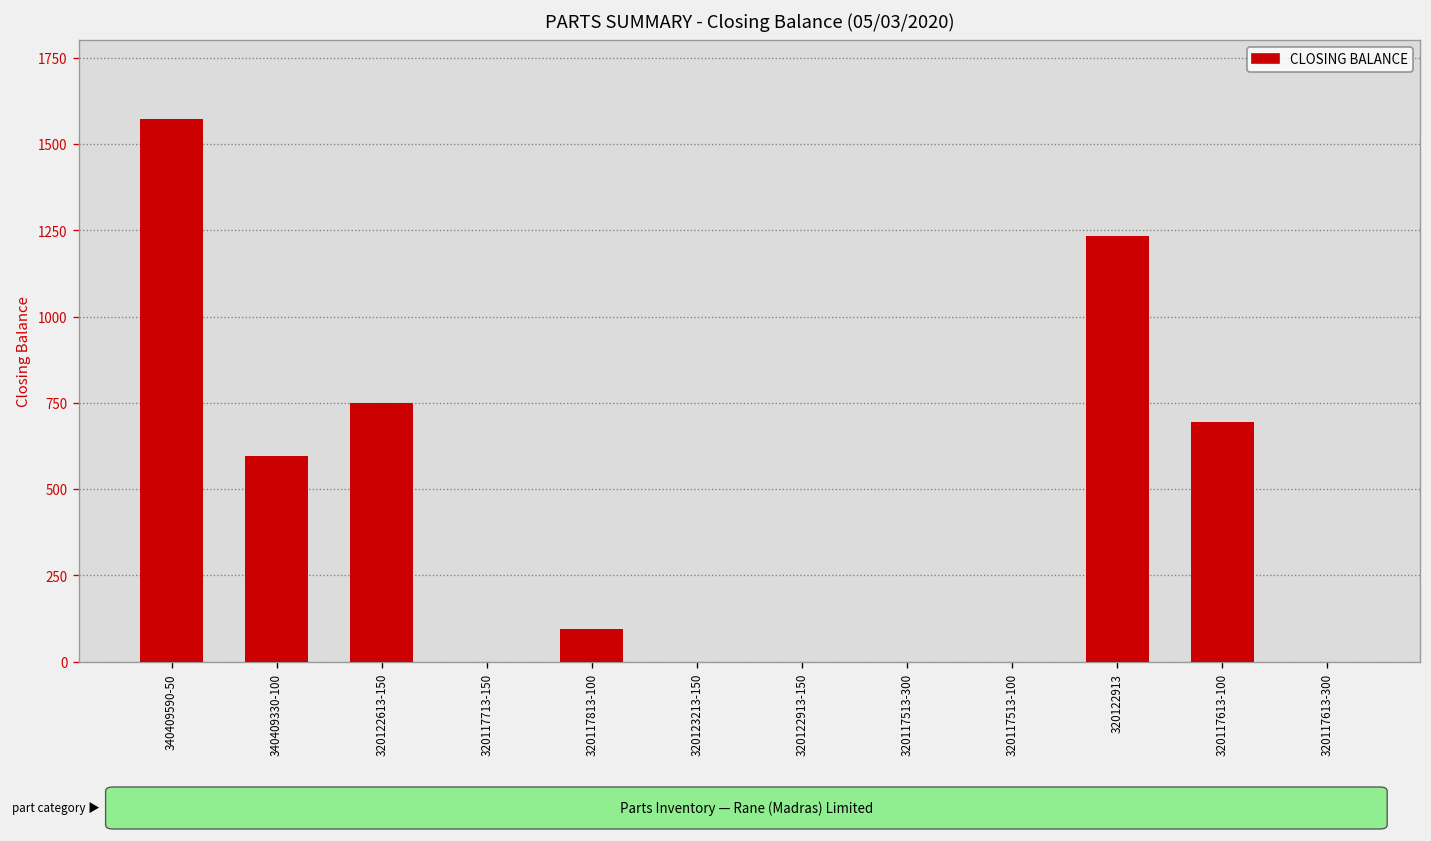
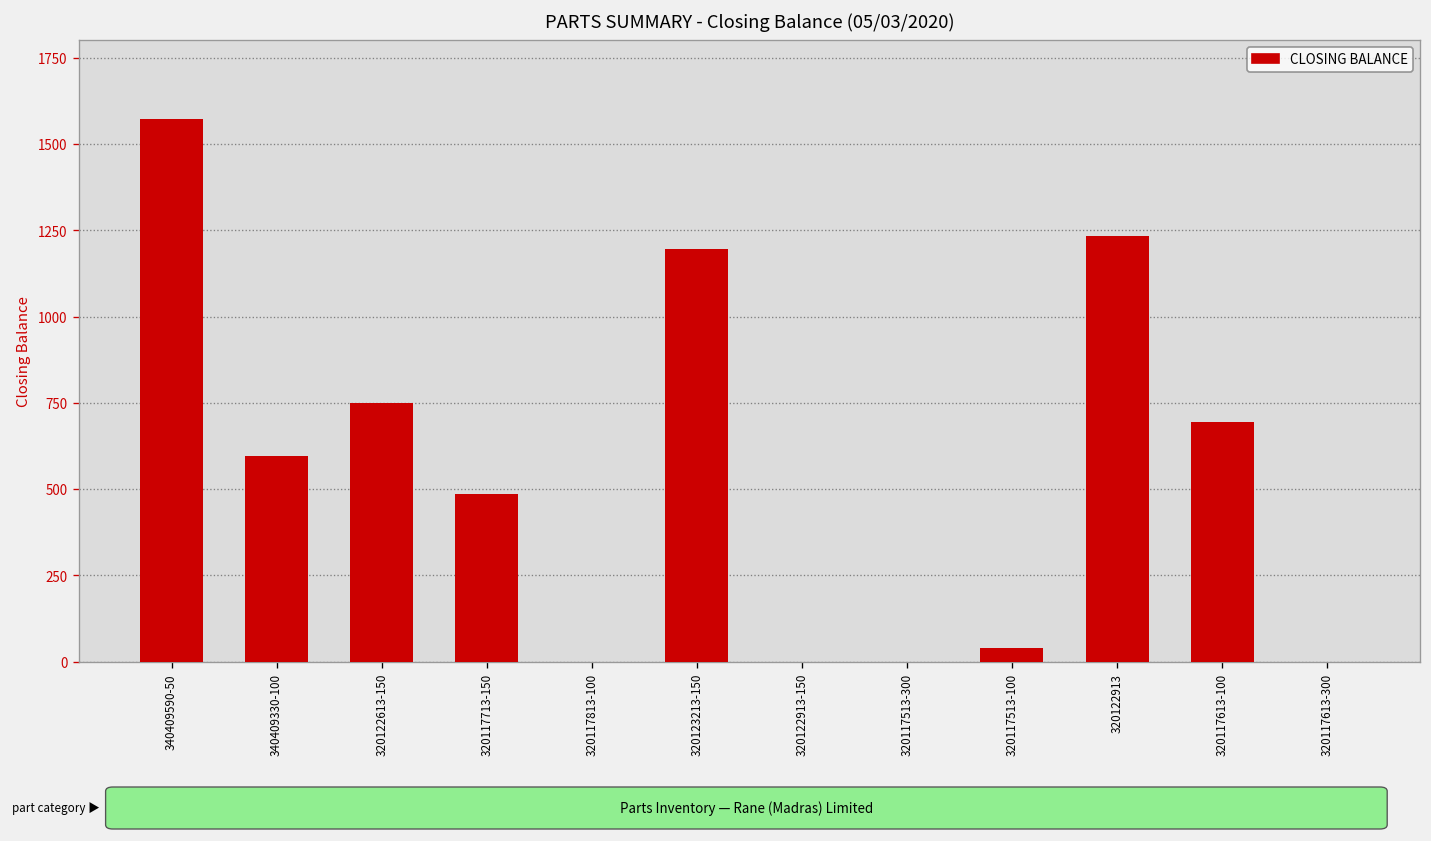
  {
    "340409590-50": 1570,
    "340409330-100": 600,
    "320122613-150": 750,
-   "320117713-150": 0,
-   "320117813-100": 90,
-   "320123213-150": 0,
+   "320117713-150": 490,
+   "320117813-100": 0,
+   "320123213-150": 1200,
    "320122913-150": 0,
    "320117513-300": 0,
-   "320117513-100": 0,
+   "320117513-100": 40,
    "320122913": 1230,
    "320117613-100": 690,
    "320117613-300": 0
  }
